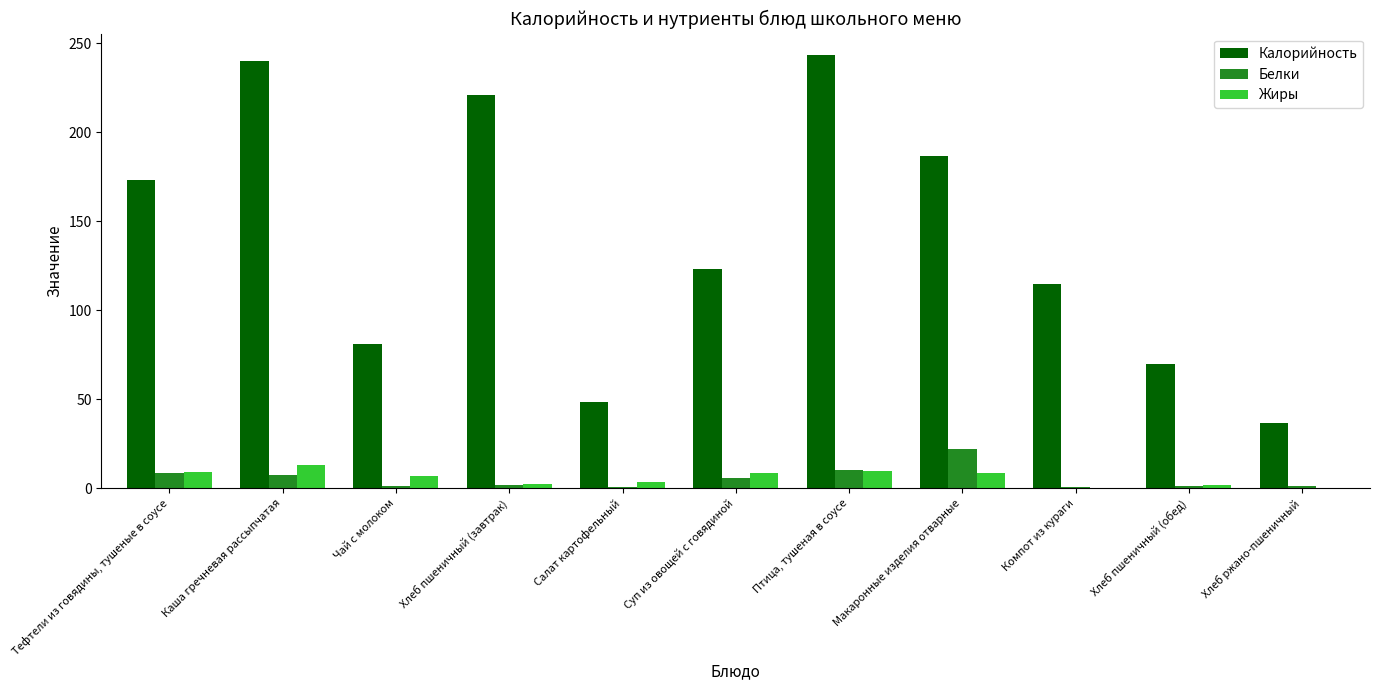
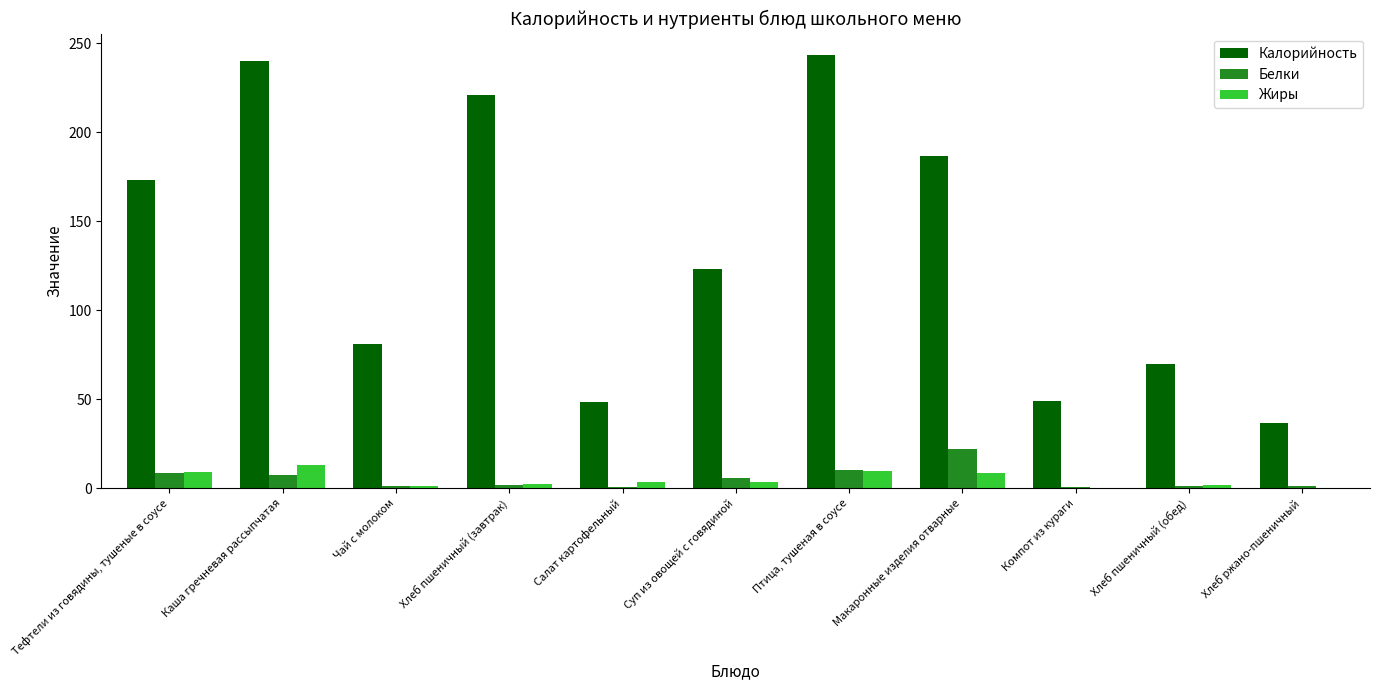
  {
    "Калорийность": {
      "Тефтели из говядины, тушеные в соусе": 173,
      "Каша гречневая рассыпчатая": 240,
      "Чай с молоком": 81,
      "Хлеб пшеничный (завтрак)": 221,
      "Салат картофельный": 48,
      "Суп из овощей с говядиной": 123,
      "Птица, тушеная в соусе": 243,
      "Макаронные изделия отварные": 186,
-     "Компот из кураги": 115,
+     "Компот из кураги": 49,
      "Хлеб пшеничный (обед)": 70,
      "Хлеб ржано-пшеничный": 37
    },
    "Белки": {
      "Тефтели из говядины, тушеные в соусе": 9,
      "Каша гречневая рассыпчатая": 7,
      "Чай с молоком": 2,
      "Хлеб пшеничный (завтрак)": 2,
      "Суп из овощей с говядиной": 6,
      "Птица, тушеная в соусе": 10,
      "Макаронные изделия отварные": 22,
      "Хлеб ржано-пшеничный": 1
    },
    "Жиры": {
      "Тефтели из говядины, тушеные в соусе": 9,
      "Каша гречневая рассыпчатая": 13,
-     "Чай с молоком": 7,
+     "Чай с молоком": 1,
      "Хлеб пшеничный (завтрак)": 2,
      "Салат картофельный": 4,
-     "Суп из овощей с говядиной": 8,
+     "Суп из овощей с говядиной": 4,
      "Птица, тушеная в соусе": 9,
      "Макаронные изделия отварные": 9,
      "Хлеб пшеничный (обед)": 2
    }
  }
